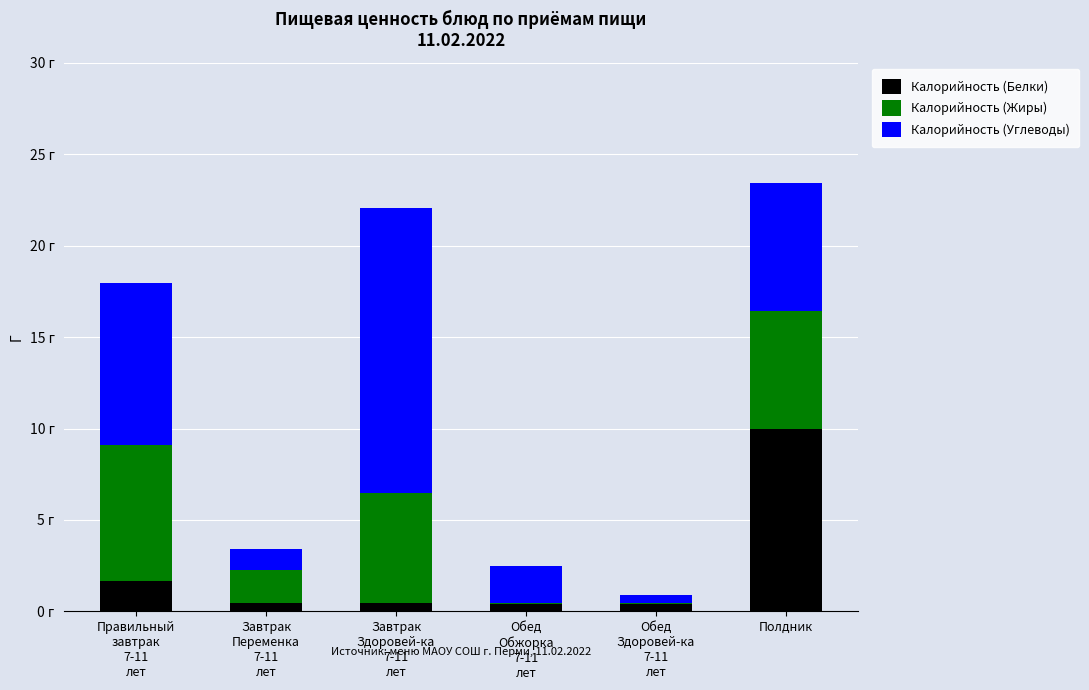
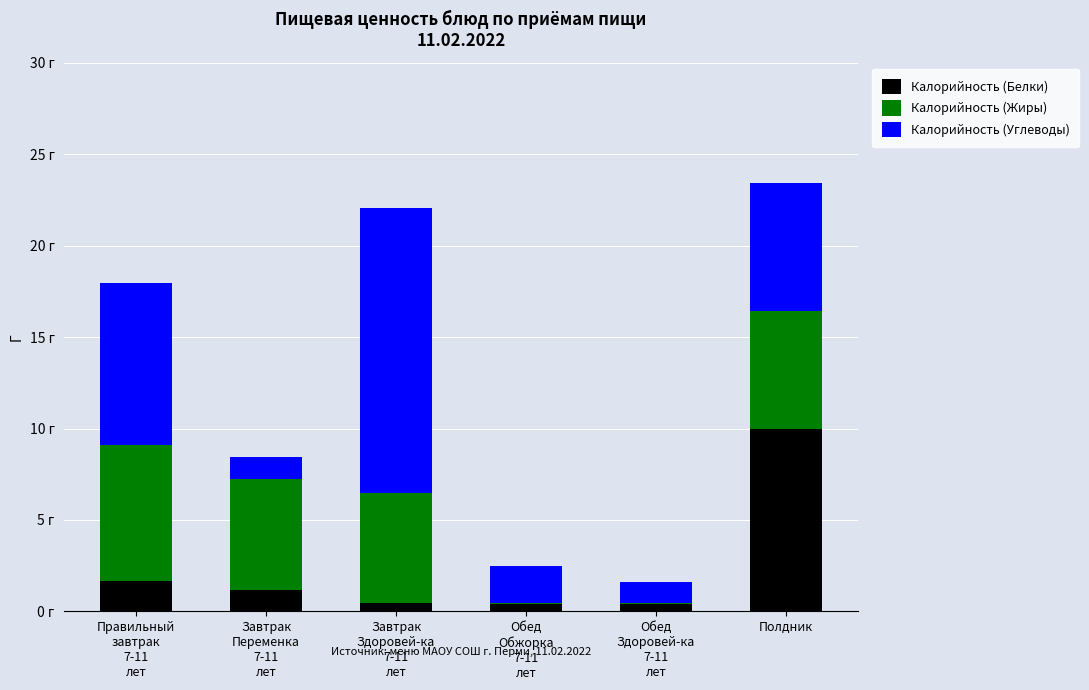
  {
    "Калорийность (Белки)": {
      "Правильный завтрак 7-11 лет": "1.7 г",
-     "Завтрак Переменка 7-11 лет": "0.5 г",
+     "Завтрак Переменка 7-11 лет": "1.2 г",
      "Завтрак Здоровей-ка 7-11 лет": "0.5 г",
      "Обед Обжорка 7-11 лет": "0.4 г",
      "Обед Здоровей-ка 7-11 лет": "0.4 г",
      "Полдник": "10.0 г"
    },
    "Калорийность (Жиры)": {
      "Правильный завтрак 7-11 лет": "7.4 г",
-     "Завтрак Переменка 7-11 лет": "1.8 г",
+     "Завтрак Переменка 7-11 лет": "6.1 г",
      "Завтрак Здоровей-ка 7-11 лет": "6.1 г",
      "Полдник": "6.4 г"
    },
    "Калорийность (Углеводы)": {
      "Правильный завтрак 7-11 лет": "8.9 г",
      "Завтрак Переменка 7-11 лет": "1.2 г",
      "Завтрак Здоровей-ка 7-11 лет": "15.6 г",
      "Обед Обжорка 7-11 лет": "2.0 г",
-     "Обед Здоровей-ка 7-11 лет": "0.4 г",
+     "Обед Здоровей-ка 7-11 лет": "1.1 г",
      "Полдник": "7.0 г"
    }
  }
